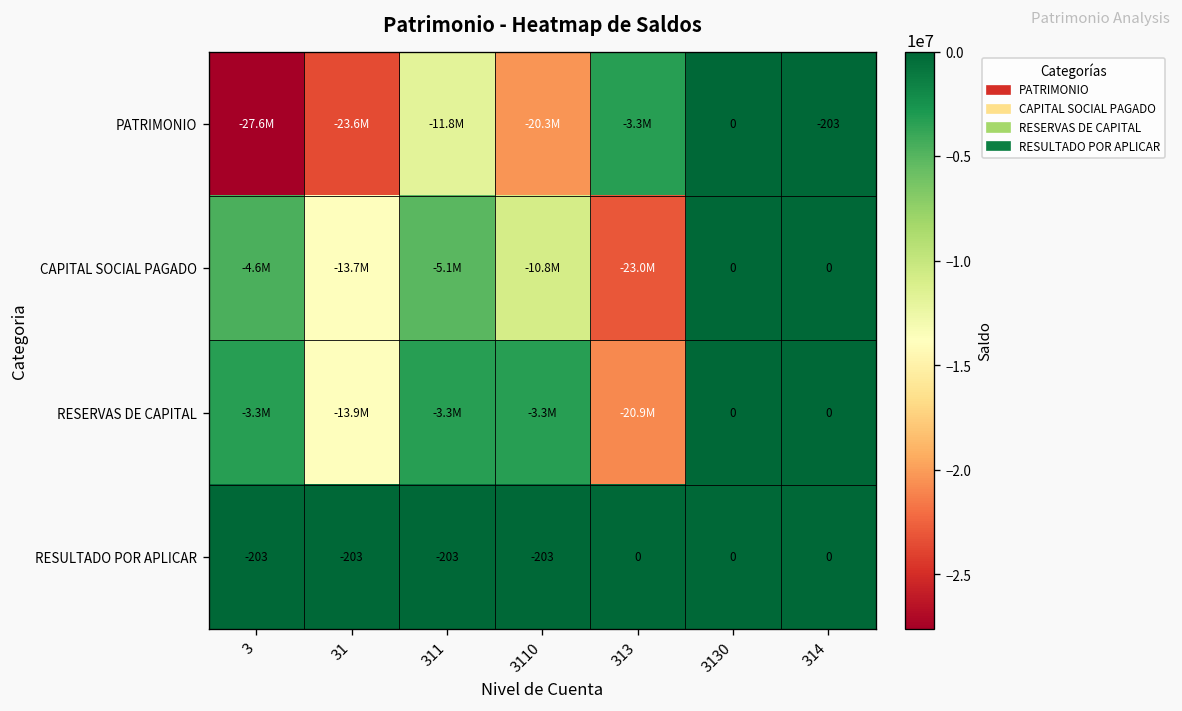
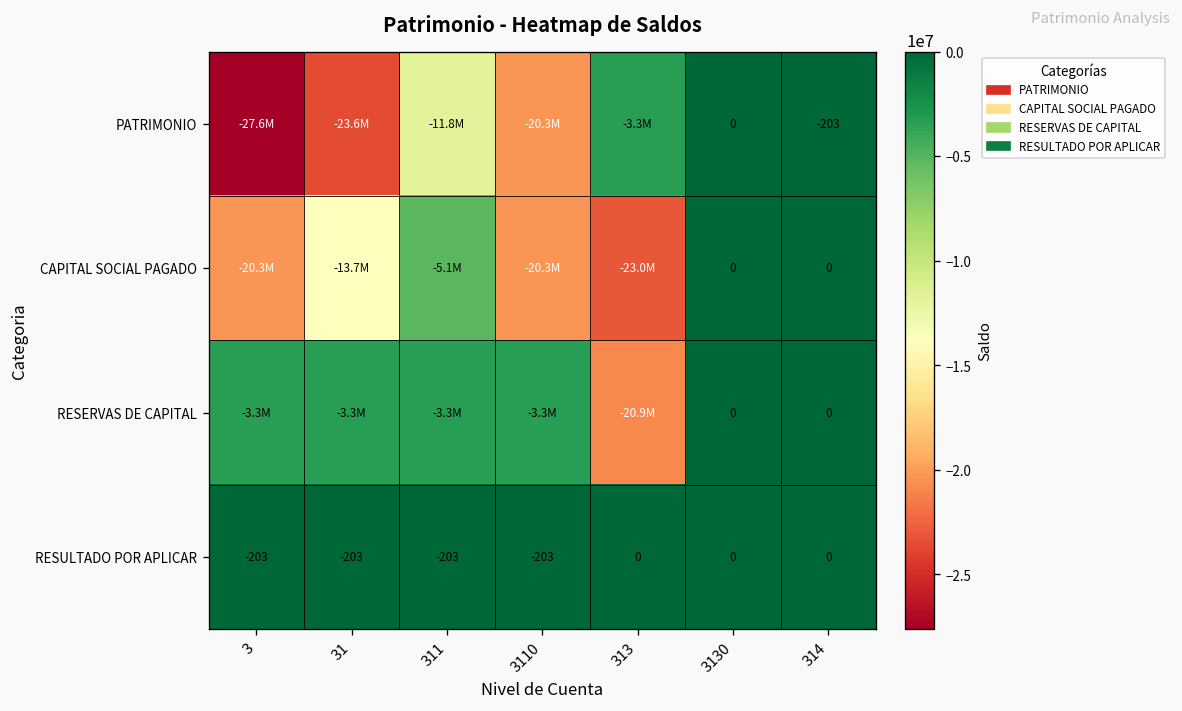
  {
    "PATRIMONIO": {
      "3": "-27.6M",
      "31": "-23.6M",
      "311": "-11.8M",
      "3110": "-20.3M",
      "313": "-3.3M",
      "3130": "0",
      "314": "-203"
    },
    "CAPITAL SOCIAL PAGADO": {
-     "3": "-4.6M",
+     "3": "-20.3M",
      "31": "-13.7M",
      "311": "-5.1M",
-     "3110": "-10.8M",
+     "3110": "-20.3M",
      "313": "-23.0M",
      "3130": "0",
      "314": "0"
    },
    "RESERVAS DE CAPITAL": {
      "3": "-3.3M",
-     "31": "-13.9M",
+     "31": "-3.3M",
      "311": "-3.3M",
      "3110": "-3.3M",
      "313": "-20.9M",
      "3130": "0",
      "314": "0"
    },
    "RESULTADO POR APLICAR": {
      "3": "-203",
      "31": "-203",
      "311": "-203",
      "3110": "-203",
      "313": "0",
      "3130": "0",
      "314": "0"
    }
  }
